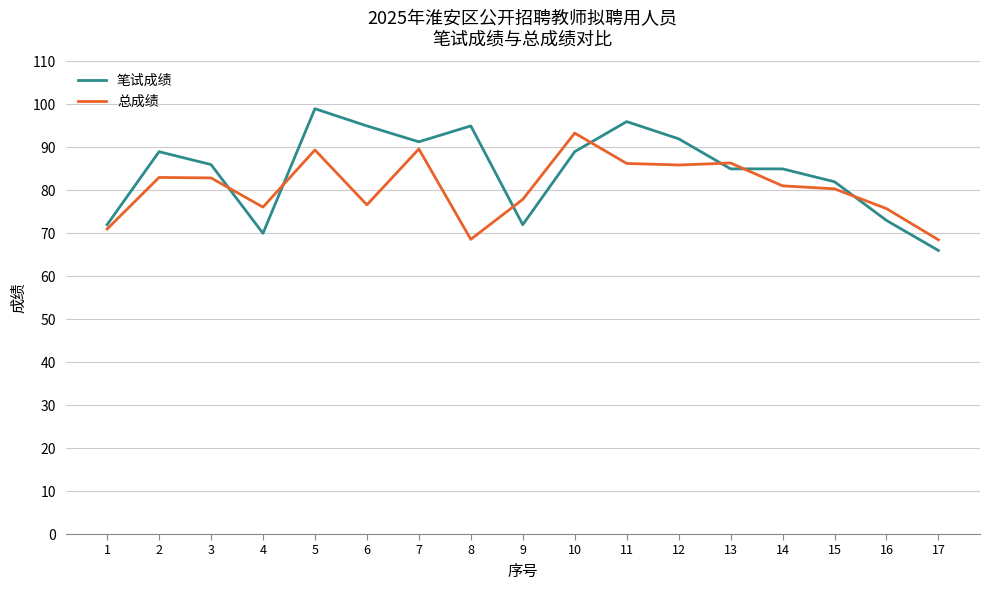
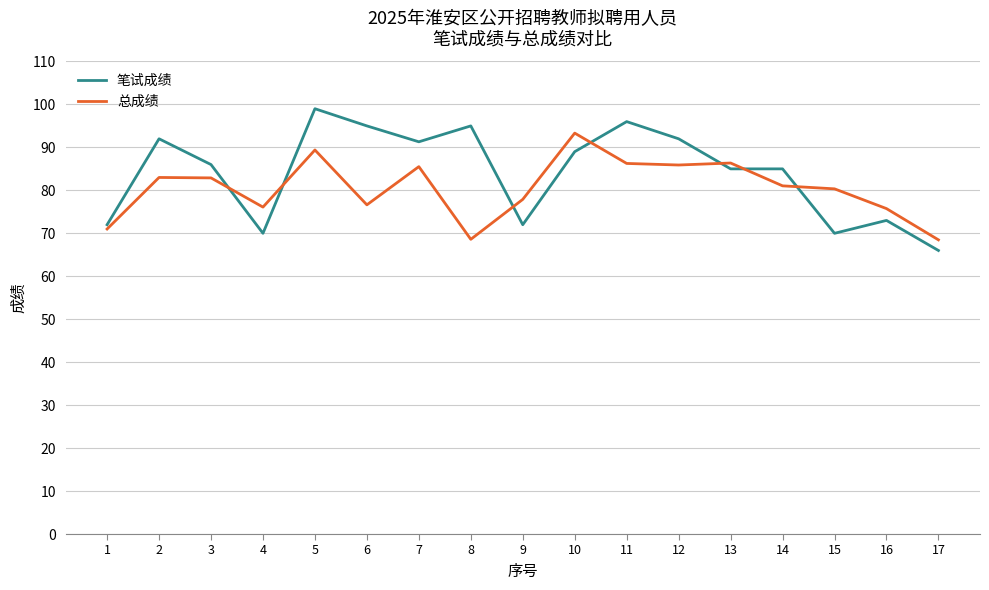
  {
    "笔试成绩": {
      "1": 72,
-     "2": 89,
+     "2": 92,
      "3": 86,
      "4": 70,
      "5": 99,
      "6": 95,
      "7": 91,
      "8": 95,
      "9": 72,
      "10": 89,
      "11": 96,
      "12": 92,
      "13": 85,
      "14": 85,
-     "15": 82,
+     "15": 70,
      "16": 73,
      "17": 66
    },
    "总成绩": {
      "1": 71,
      "2": 83,
      "3": 83,
      "4": 76,
      "5": 89,
      "6": 77,
-     "7": 90,
+     "7": 86,
      "8": 69,
      "9": 78,
      "10": 93,
      "11": 86,
      "12": 86,
      "13": 86,
      "14": 81,
      "15": 80,
      "16": 76,
      "17": 68
    }
  }
